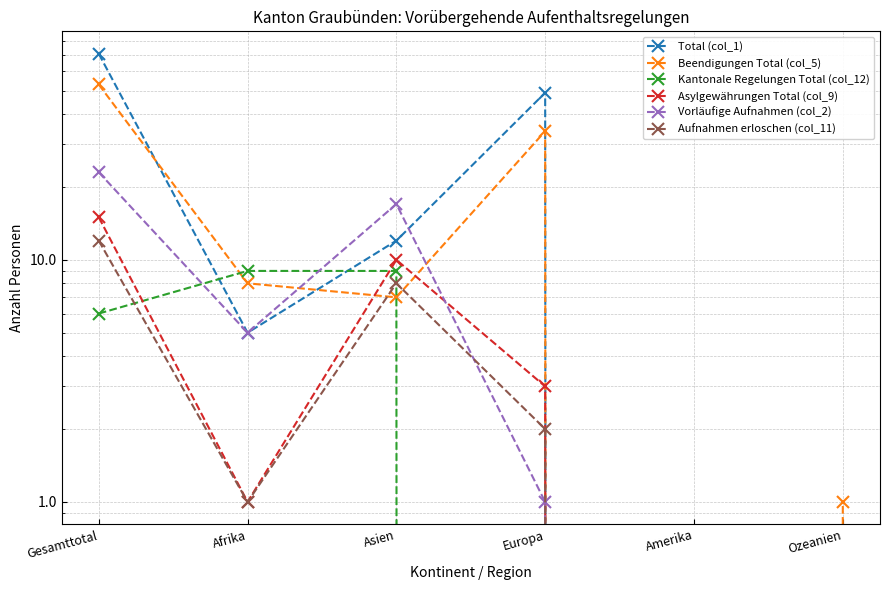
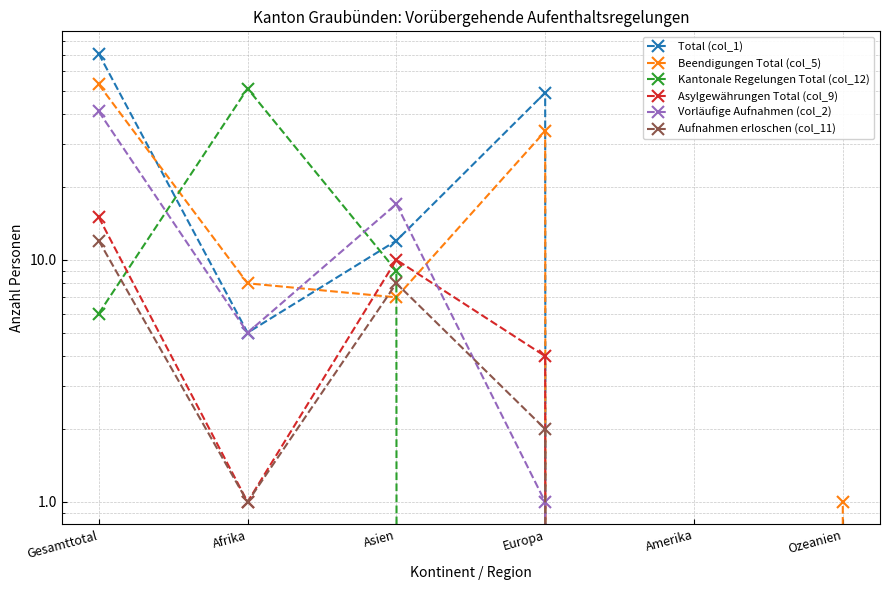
  {
    "Total (col_1)": {
      "Gesamttotal": 71,
      "Asien": 12,
      "Europa": 49
    },
    "Beendigungen Total (col_5)": {
      "Gesamttotal": 53,
      "Afrika": 8,
      "Asien": 7,
      "Europa": 34,
      "Ozeanien": 1
    },
    "Kantonale Regelungen Total (col_12)": {
      "Gesamttotal": 6,
-     "Afrika": 9,
+     "Afrika": 51,
      "Asien": 9
    },
    "Asylgewährungen Total (col_9)": {
      "Gesamttotal": 15,
      "Asien": 10,
-     "Europa": 3
+     "Europa": 4
    },
    "Vorläufige Aufnahmen (col_2)": {
-     "Gesamttotal": 23,
+     "Gesamttotal": 41,
      "Asien": 17,
      "Europa": 1
    },
    "Aufnahmen erloschen (col_11)": {
      "Gesamttotal": 12,
      "Asien": 8,
      "Europa": 2
    }
  }
